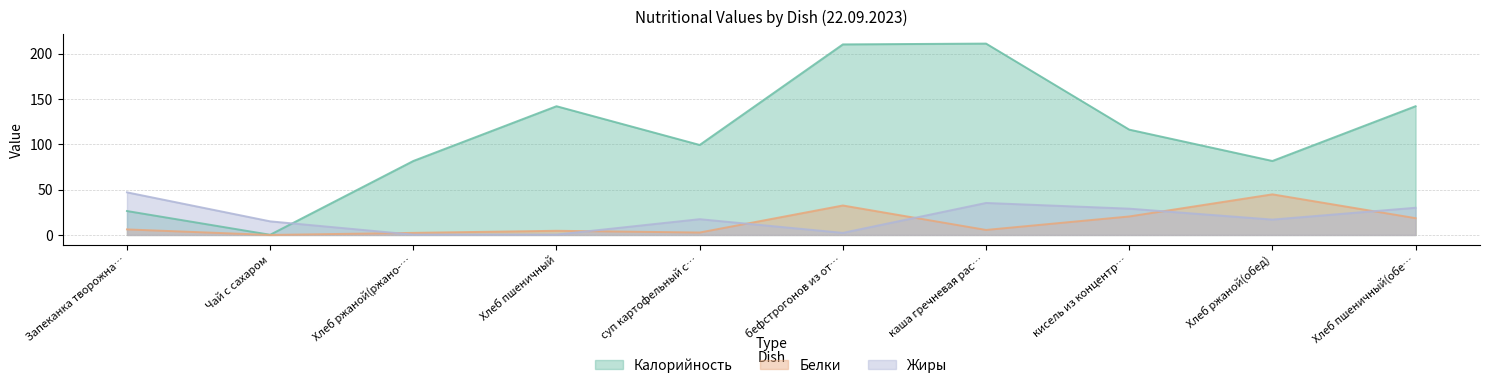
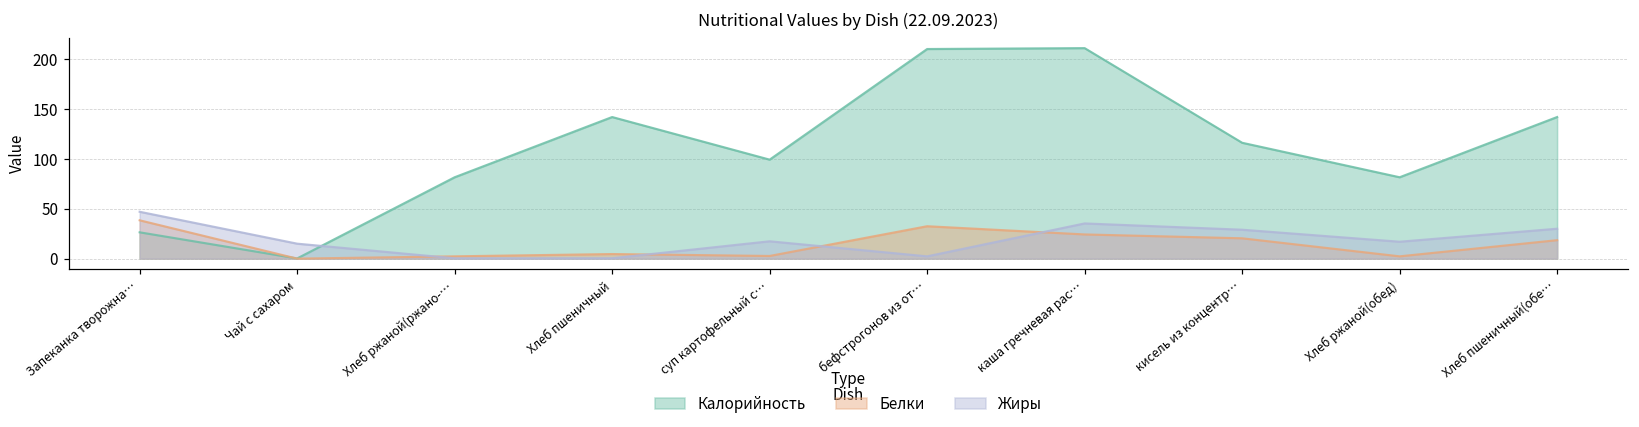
  {
    "Белки": {
-     "Запеканка творожна…": 10,
+     "Запеканка творожна…": 40,
      "Хлеб пшеничный": 0,
      "суп картофельный с…": 0,
      "бефстрогонов из от…": 30,
-     "каша гречневая рас…": 10,
+     "каша гречневая рас…": 20,
      "кисель из концентр…": 20,
-     "Хлеб ржаной(обед)": 40,
+     "Хлеб ржаной(обед)": 0,
      "Хлеб пшеничный(обе…": 20
    }
  }
